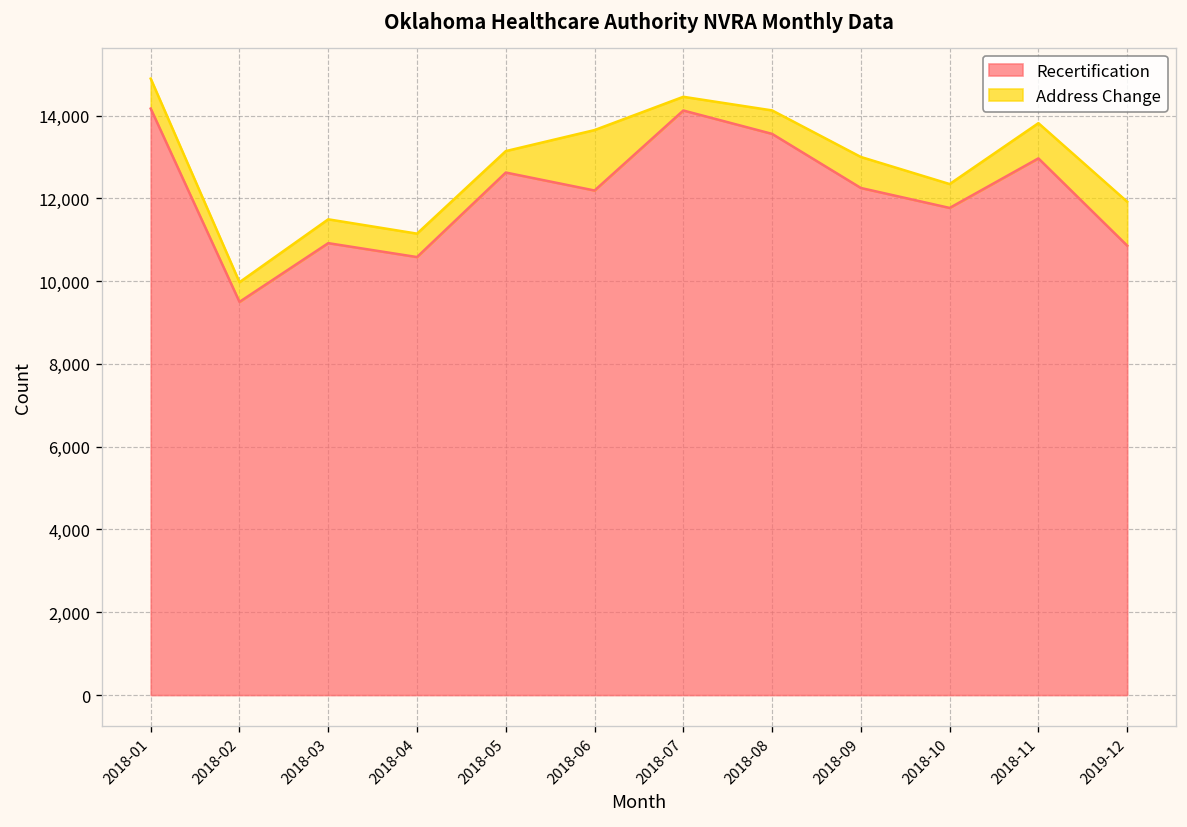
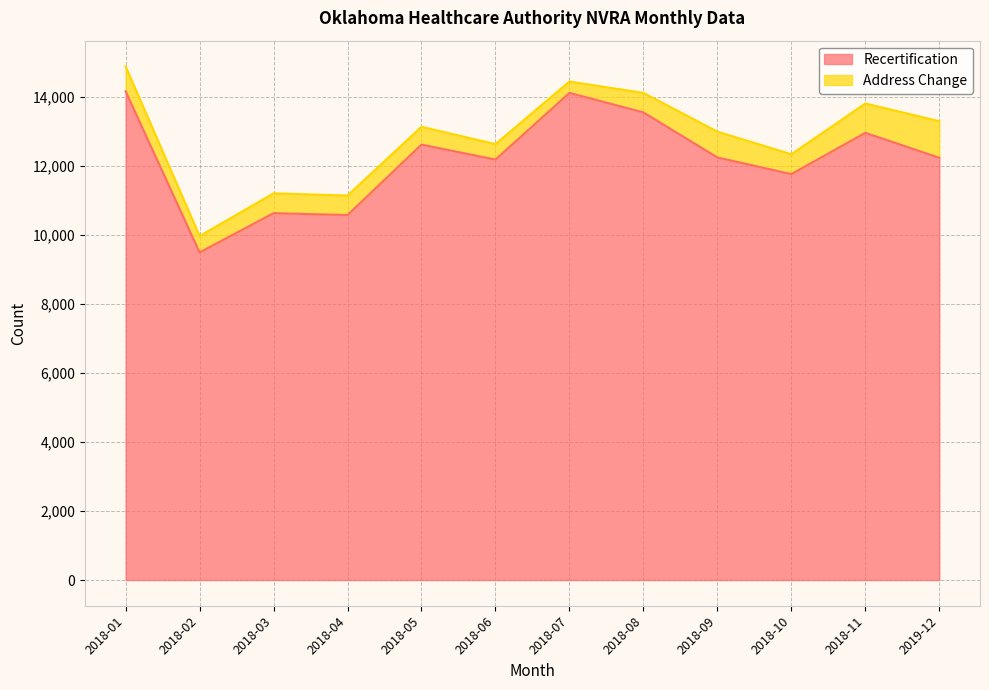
  {
    "Recertification": {
      "2018-01": "14,200",
      "2018-02": "9,500",
-     "2018-03": "10,900",
+     "2018-03": "10,600",
      "2018-04": "10,600",
      "2018-05": "12,600",
      "2018-06": "12,200",
      "2018-07": "14,100",
      "2018-08": "13,600",
      "2018-09": "12,300",
      "2018-10": "11,800",
      "2018-11": "13,000",
-     "2019-12": "10,900"
+     "2019-12": "12,200"
    },
    "Address Change": {
      "2018-01": "700",
      "2018-02": "500",
      "2018-03": "600",
      "2018-04": "600",
      "2018-05": "500",
-     "2018-06": "1,500",
+     "2018-06": "400",
      "2018-07": "300",
      "2018-08": "600",
      "2018-09": "700",
      "2018-10": "600",
      "2018-11": "900",
      "2019-12": "1,100"
    }
  }
